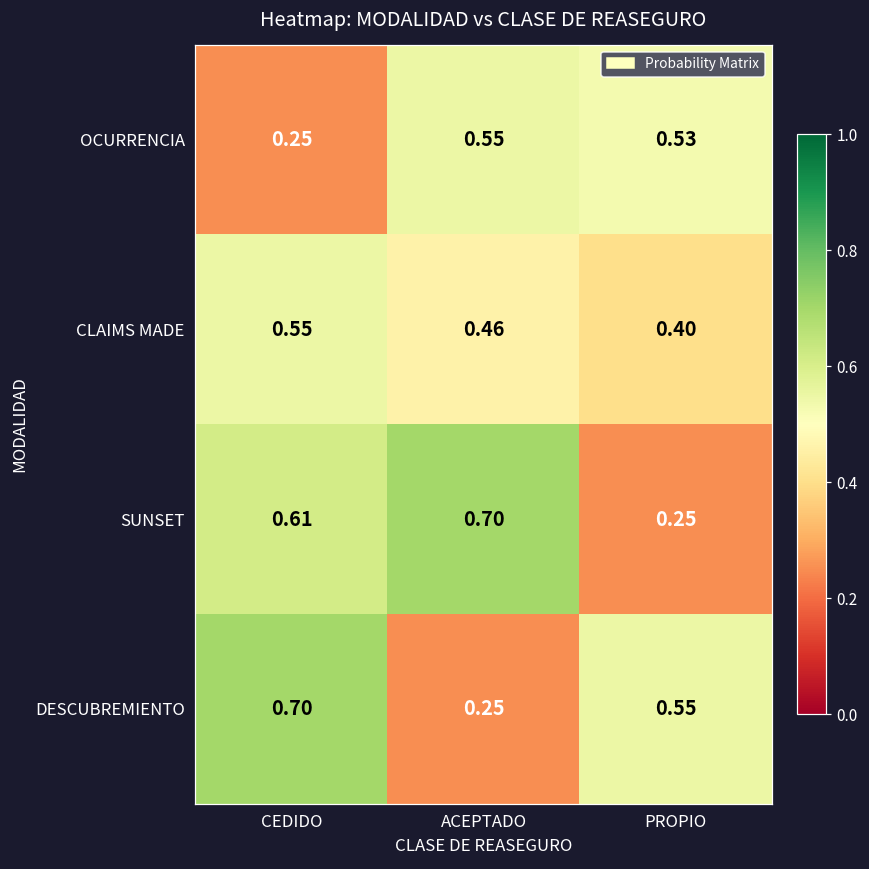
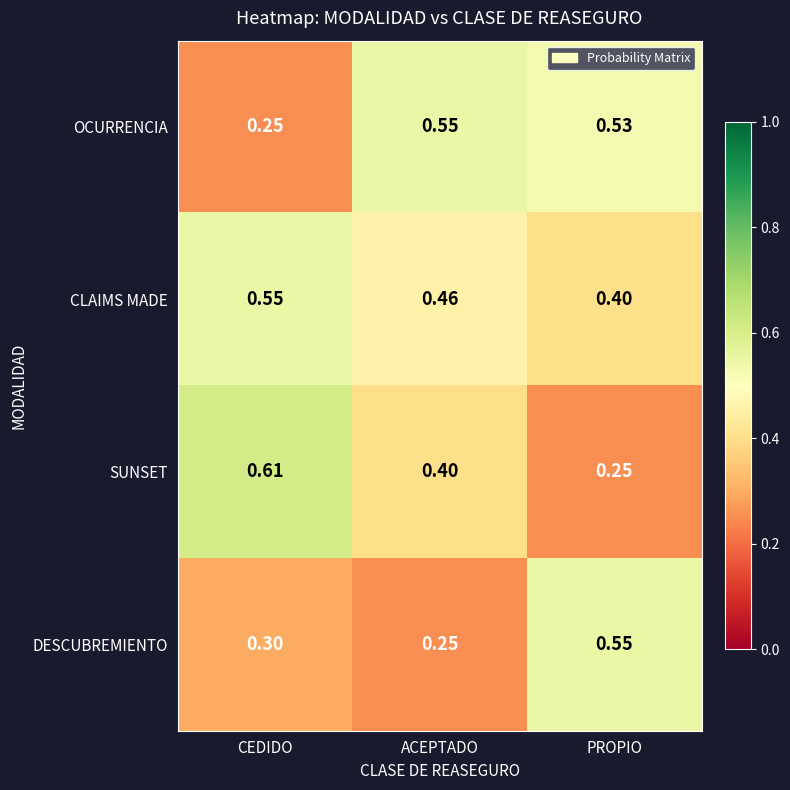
  {
    "OCURRENCIA": {
      "CEDIDO": 0.25,
      "ACEPTADO": 0.55,
      "PROPIO": 0.53
    },
    "CLAIMS MADE": {
      "CEDIDO": 0.55,
      "ACEPTADO": 0.46,
      "PROPIO": 0.40
    },
    "SUNSET": {
      "CEDIDO": 0.61,
-     "ACEPTADO": 0.70,
+     "ACEPTADO": 0.40,
      "PROPIO": 0.25
    },
    "DESCUBREMIENTO": {
-     "CEDIDO": 0.70,
+     "CEDIDO": 0.30,
      "ACEPTADO": 0.25,
      "PROPIO": 0.55
    }
  }
